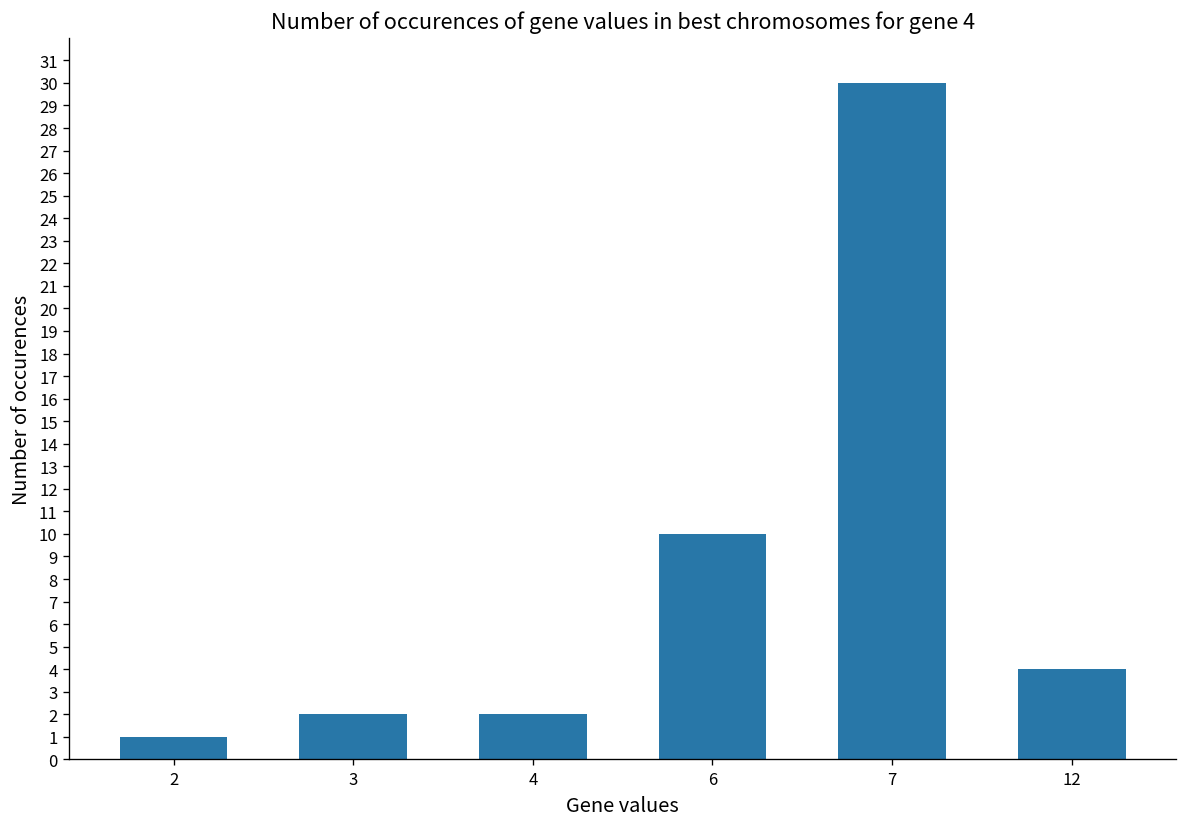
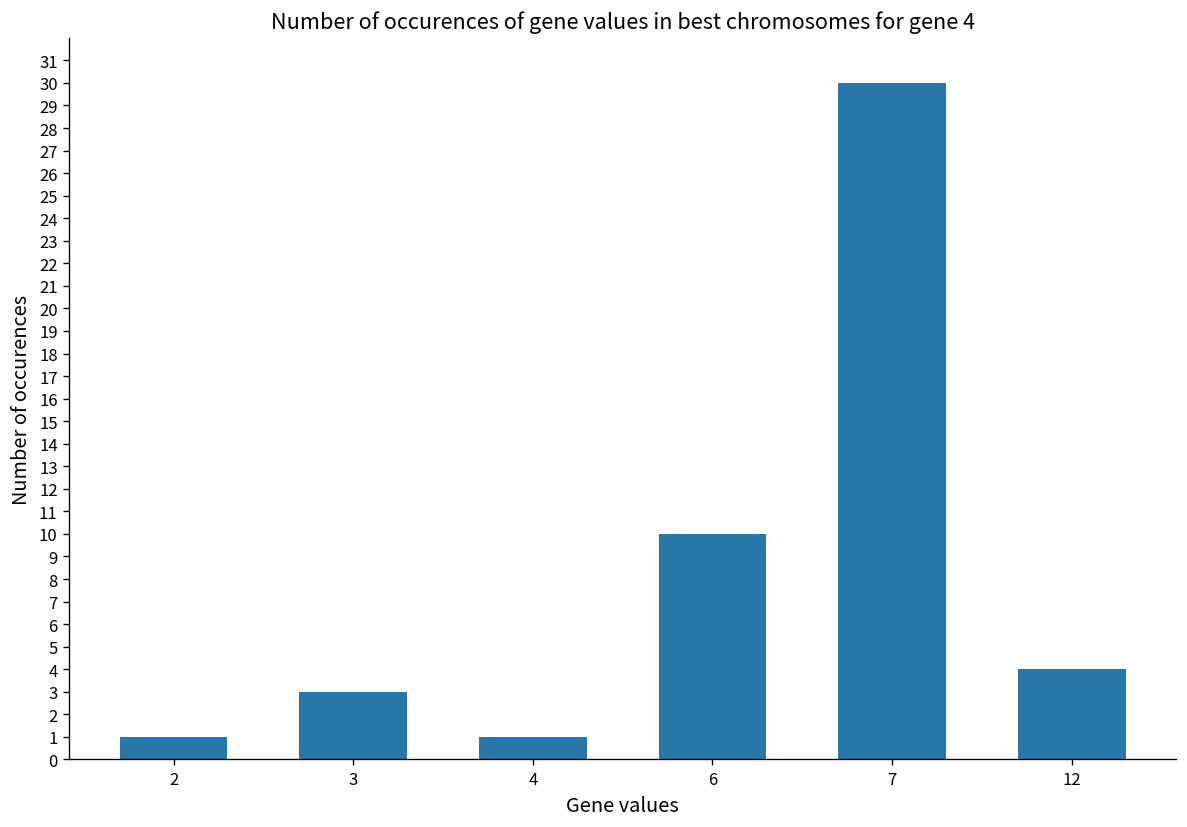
  {
    "2": 1,
-   "3": 2,
-   "4": 2,
+   "3": 3,
+   "4": 1,
    "6": 10,
    "7": 30,
    "12": 4
  }
